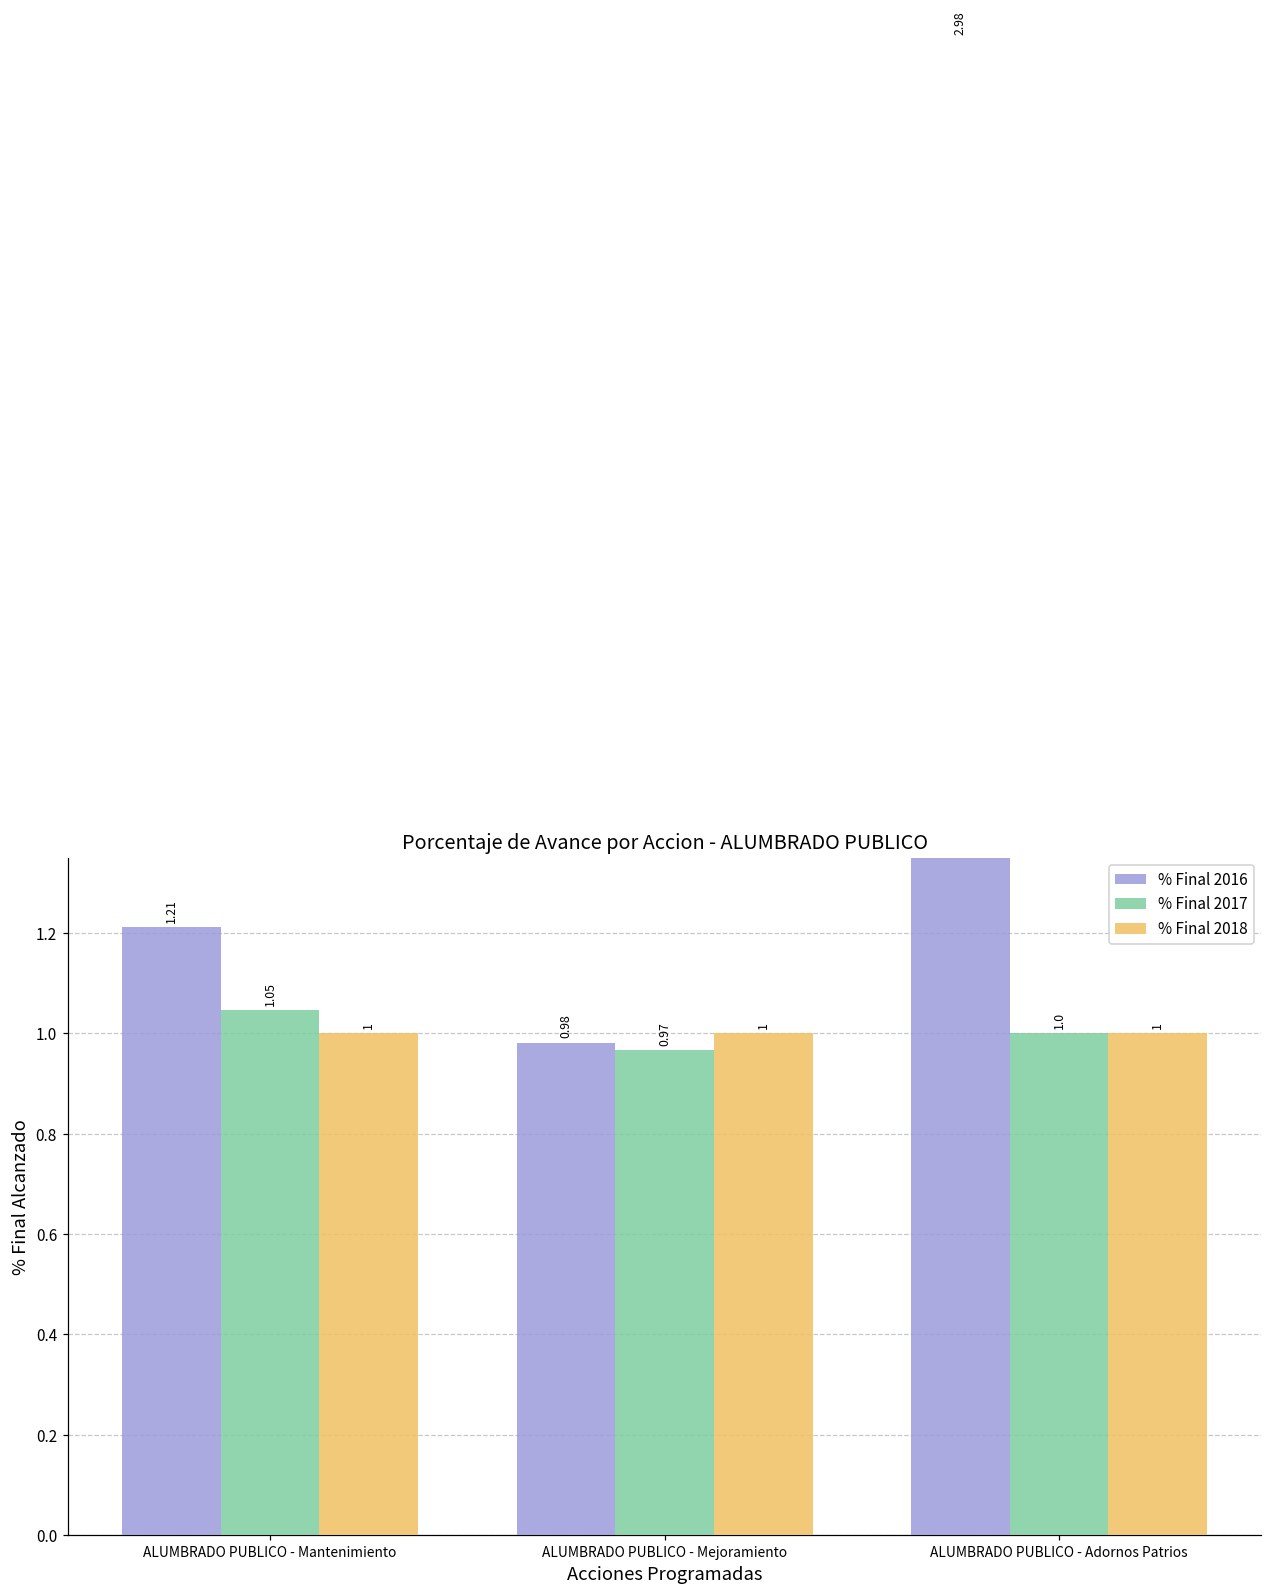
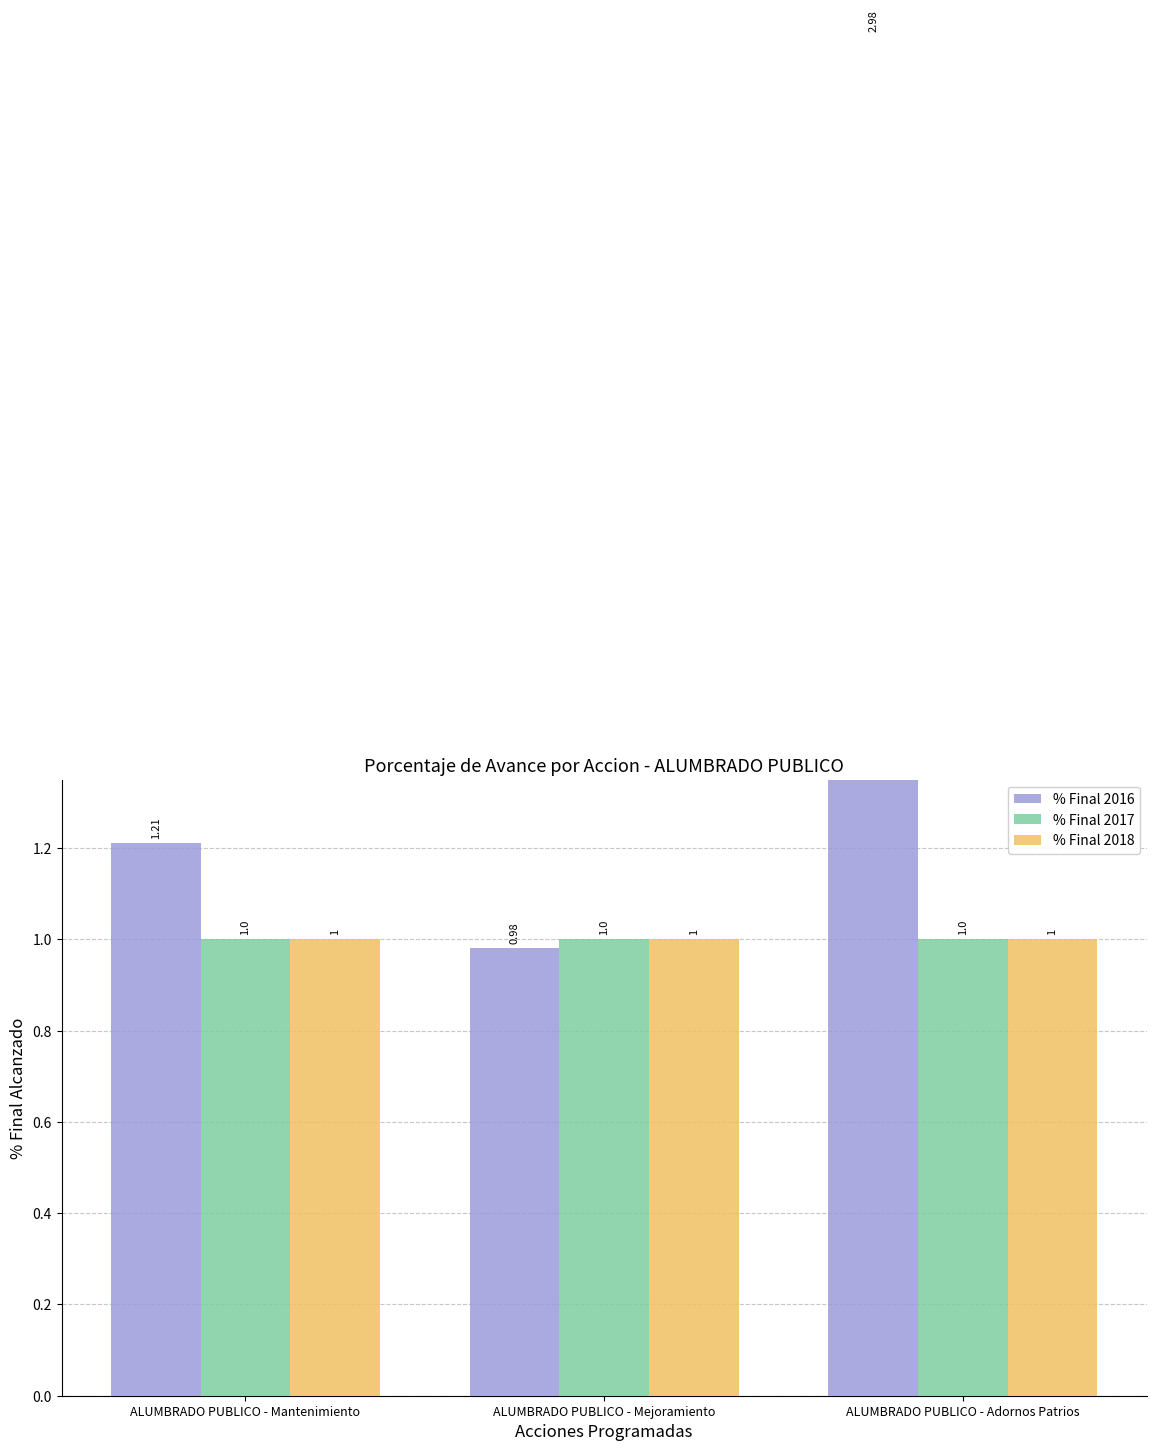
  {
    "% Final 2016": {
      "ALUMBRADO PUBLICO - Mantenimiento": 1.21,
      "ALUMBRADO PUBLICO - Mejoramiento": 0.98
    },
    "% Final 2017": {
-     "ALUMBRADO PUBLICO - Mantenimiento": 1.05,
-     "ALUMBRADO PUBLICO - Mejoramiento": 0.97,
+     "ALUMBRADO PUBLICO - Mantenimiento": 1.0,
+     "ALUMBRADO PUBLICO - Mejoramiento": 1.0,
      "ALUMBRADO PUBLICO - Adornos Patrios": 1.0
    },
    "% Final 2018": {
      "ALUMBRADO PUBLICO - Mantenimiento": 1,
      "ALUMBRADO PUBLICO - Mejoramiento": 1,
      "ALUMBRADO PUBLICO - Adornos Patrios": 1
    }
  }
